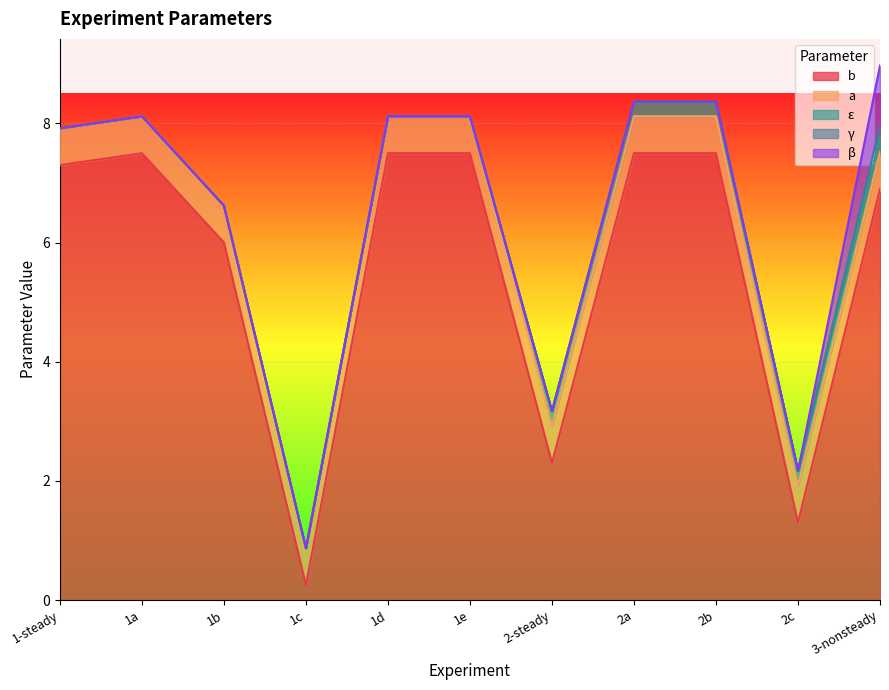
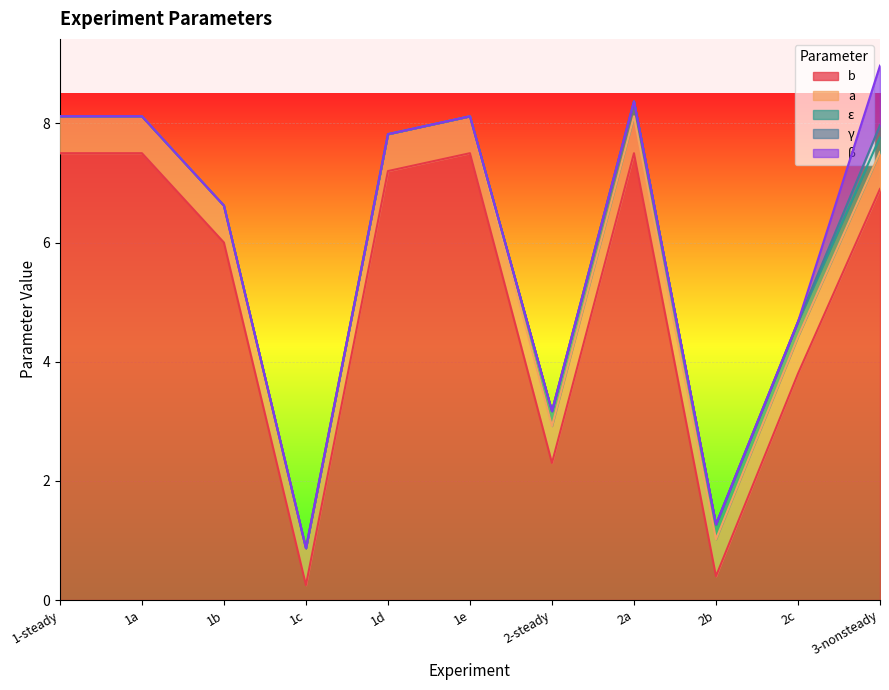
  {
    "b": {
-     "1-steady": 7.3,
+     "1-steady": 7.5,
      "1a": 7.5,
      "1b": 6.0,
      "1c": 0.3,
-     "1d": 7.5,
+     "1d": 7.2,
      "1e": 7.5,
      "2-steady": 2.3,
      "2a": 7.5,
-     "2b": 7.5,
-     "2c": 1.3,
+     "2b": 0.4,
+     "2c": 3.8,
      "3-nonsteady": 6.9
    },
    "a": {
      "2-steady": 0.6,
      "2a": 0.6,
      "2b": 0.6,
      "2c": 0.6,
      "3-nonsteady": 0.6
    },
    "β": {
      "3-nonsteady": 1.0
    }
  }
